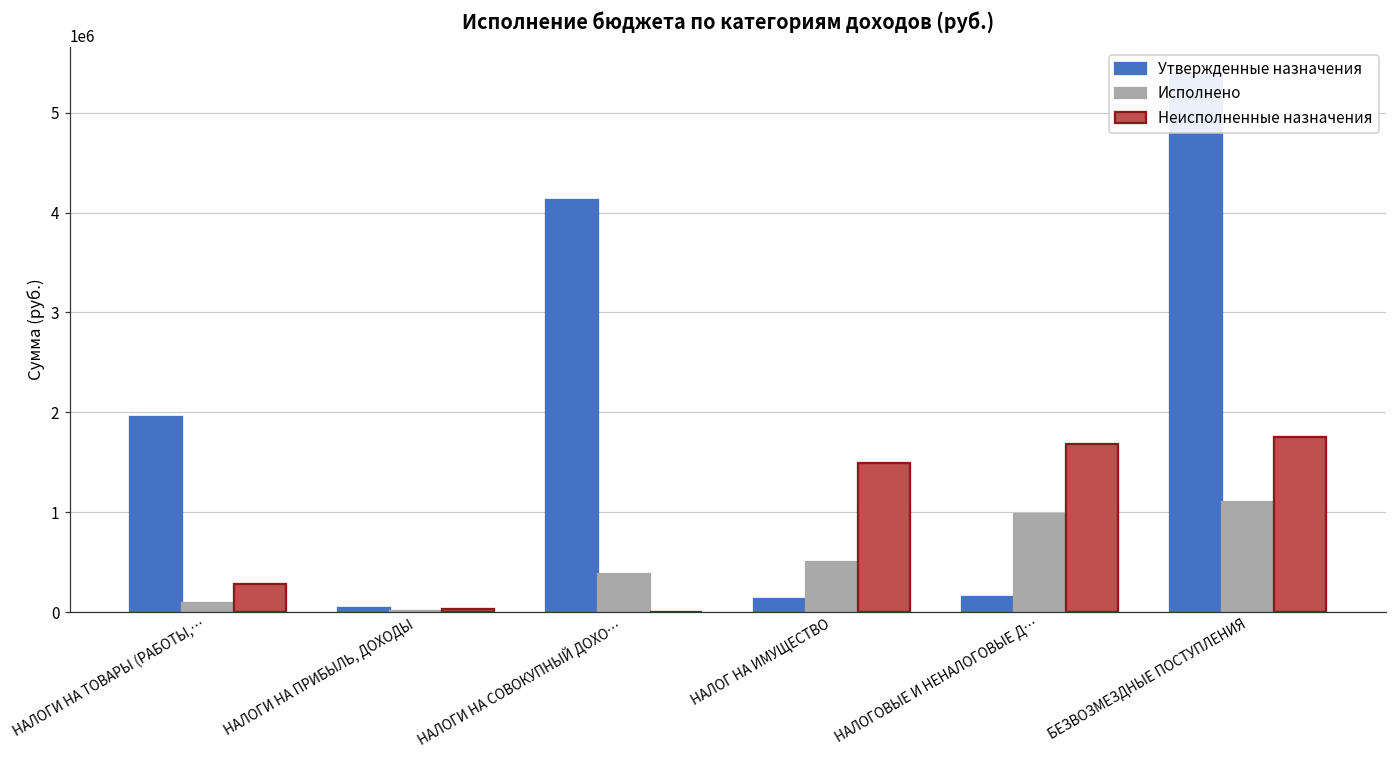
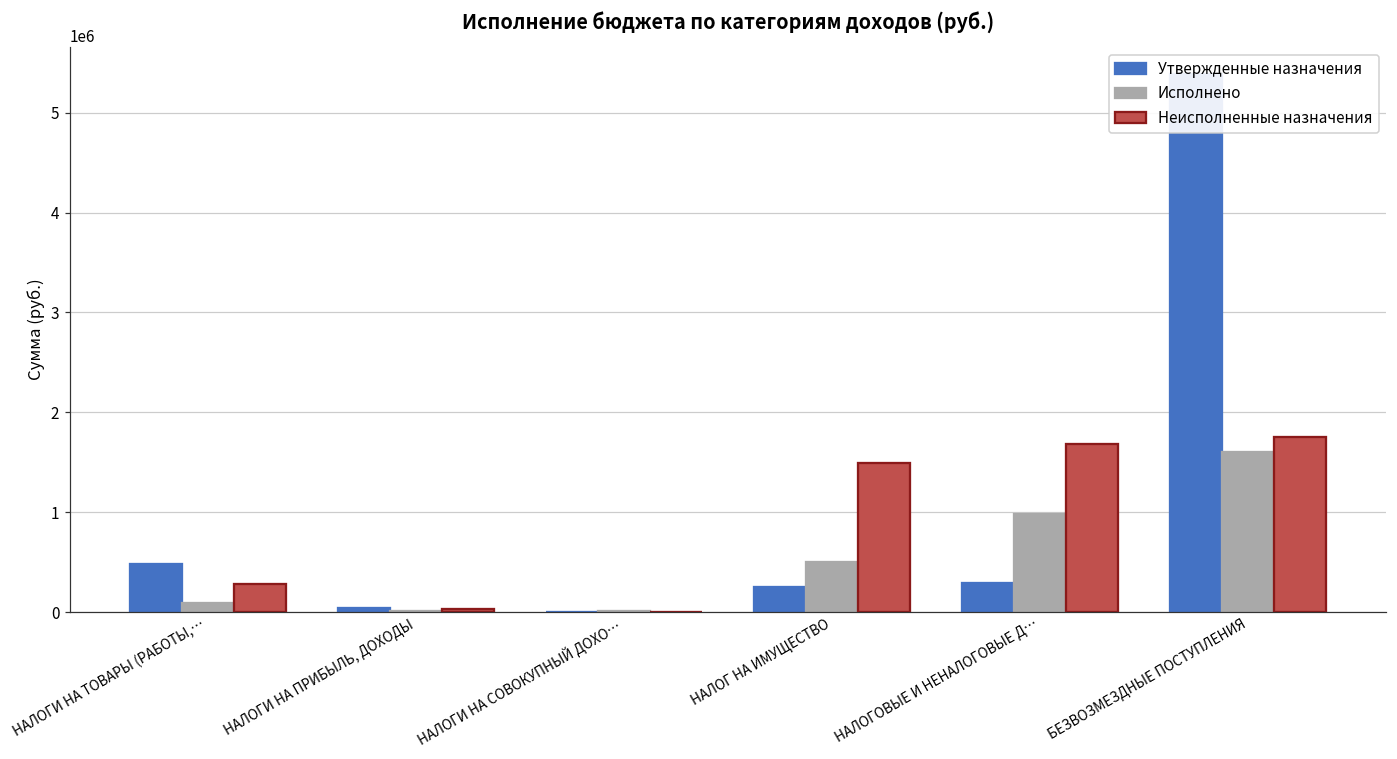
  {
    "Утвержденные назначения": {
-     "НАЛОГИ НА ТОВАРЫ (РАБОТЫ,…": 2000000,
+     "НАЛОГИ НА ТОВАРЫ (РАБОТЫ,…": 500000,
      "НАЛОГИ НА ПРИБЫЛЬ, ДОХОДЫ": 0,
-     "НАЛОГИ НА СОВОКУПНЫЙ ДОХО…": 4100000,
-     "НАЛОГ НА ИМУЩЕСТВО": 100000,
-     "НАЛОГОВЫЕ И НЕНАЛОГОВЫЕ Д…": 200000
+     "НАЛОГИ НА СОВОКУПНЫЙ ДОХО…": 0,
+     "НАЛОГ НА ИМУЩЕСТВО": 300000,
+     "НАЛОГОВЫЕ И НЕНАЛОГОВЫЕ Д…": 300000
    },
    "Исполнено": {
      "НАЛОГИ НА ТОВАРЫ (РАБОТЫ,…": 100000,
-     "НАЛОГИ НА СОВОКУПНЫЙ ДОХО…": 400000,
+     "НАЛОГИ НА СОВОКУПНЫЙ ДОХО…": 0,
      "НАЛОГ НА ИМУЩЕСТВО": 500000,
      "НАЛОГОВЫЕ И НЕНАЛОГОВЫЕ Д…": 1000000,
-     "БЕЗВОЗМЕЗДНЫЕ ПОСТУПЛЕНИЯ": 1100000
+     "БЕЗВОЗМЕЗДНЫЕ ПОСТУПЛЕНИЯ": 1600000
    },
    "Неисполненные назначения": {
      "НАЛОГИ НА ТОВАРЫ (РАБОТЫ,…": 300000,
      "НАЛОГИ НА СОВОКУПНЫЙ ДОХО…": 0,
      "НАЛОГ НА ИМУЩЕСТВО": 1500000,
      "НАЛОГОВЫЕ И НЕНАЛОГОВЫЕ Д…": 1700000,
      "БЕЗВОЗМЕЗДНЫЕ ПОСТУПЛЕНИЯ": 1800000
    }
  }
